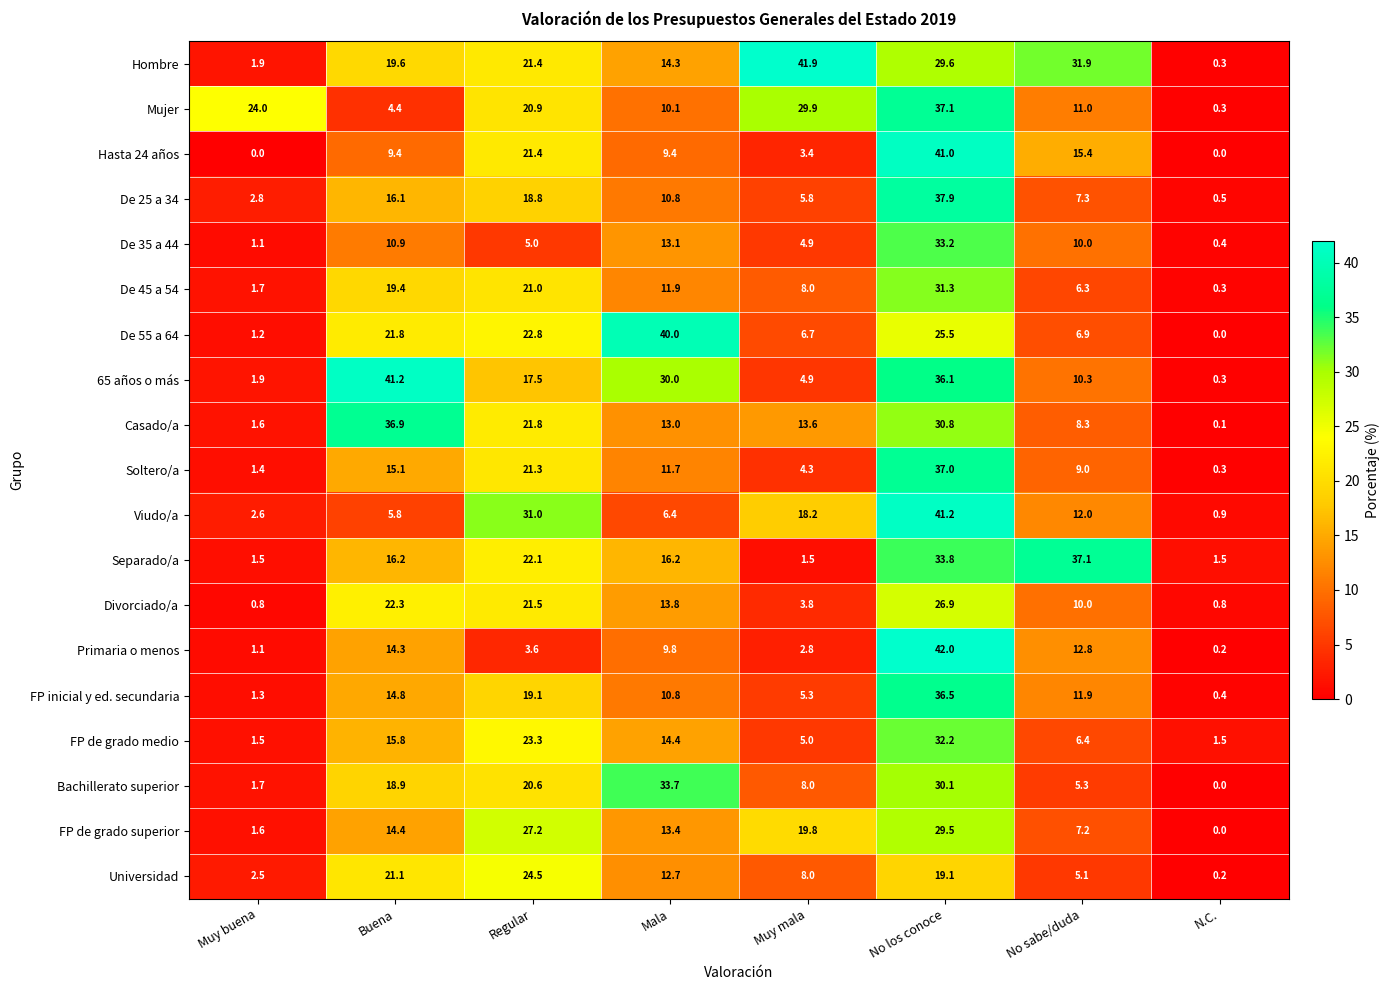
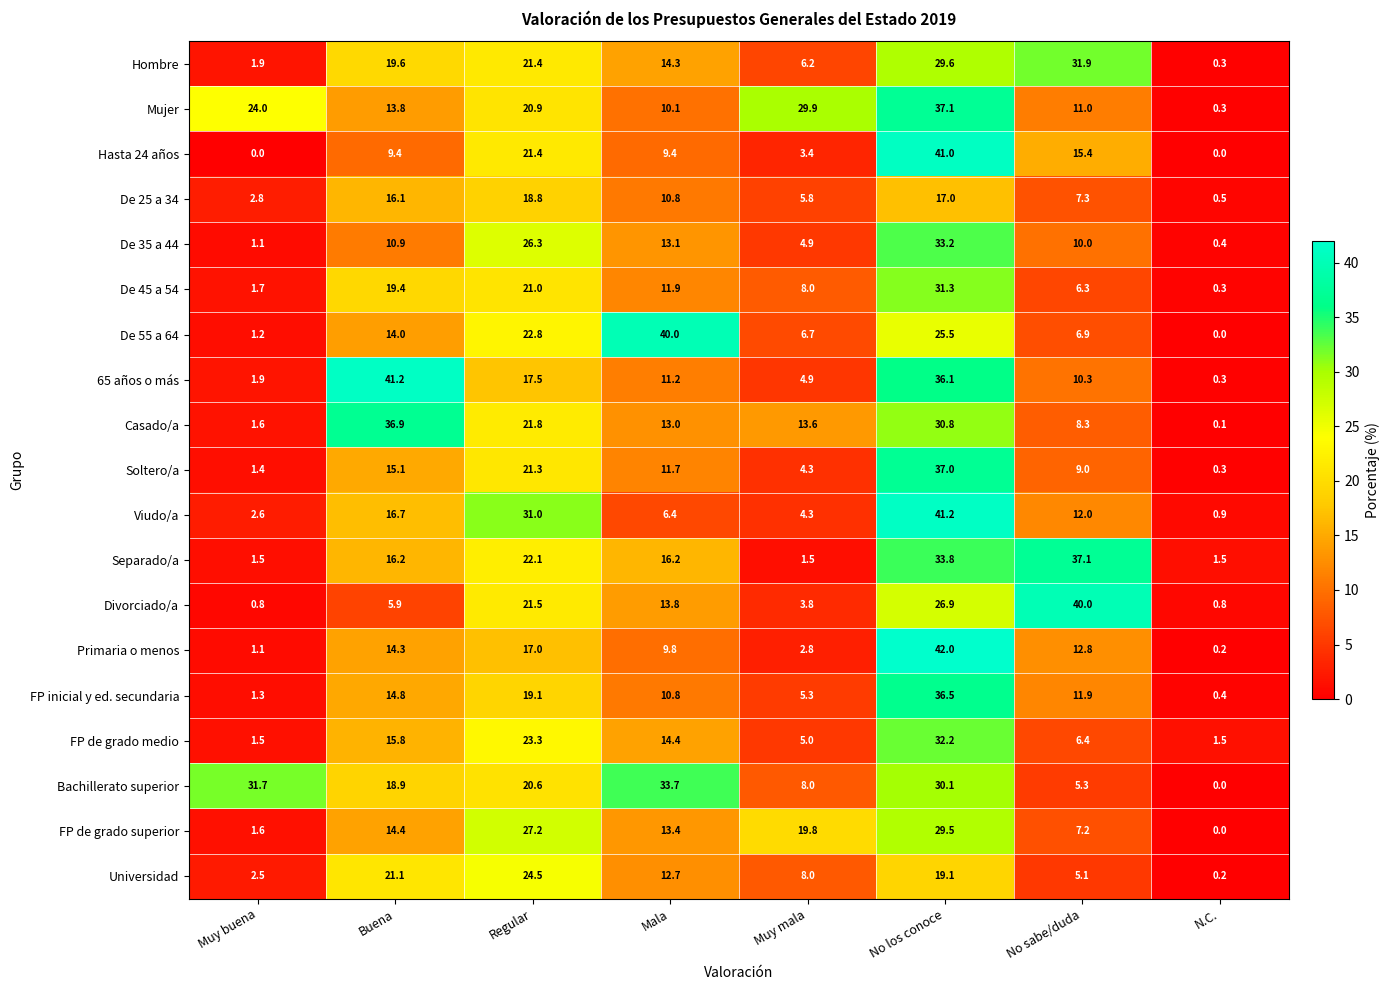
  {
    "Hombre": {
      "Muy buena": 1.9,
      "Buena": 19.6,
      "Regular": 21.4,
      "Mala": 14.3,
-     "Muy mala": 41.9,
+     "Muy mala": 6.2,
      "No los conoce": 29.6,
      "No sabe/duda": 31.9,
      "N.C.": 0.3
    },
    "Mujer": {
      "Muy buena": 24.0,
-     "Buena": 4.4,
+     "Buena": 13.8,
      "Regular": 20.9,
      "Mala": 10.1,
      "Muy mala": 29.9,
      "No los conoce": 37.1,
      "No sabe/duda": 11.0,
      "N.C.": 0.3
    },
    "Hasta 24 años": {
      "Muy buena": 0.0,
      "Buena": 9.4,
      "Regular": 21.4,
      "Mala": 9.4,
      "Muy mala": 3.4,
      "No los conoce": 41.0,
      "No sabe/duda": 15.4,
      "N.C.": 0.0
    },
    "De 25 a 34": {
      "Muy buena": 2.8,
      "Buena": 16.1,
      "Regular": 18.8,
      "Mala": 10.8,
      "Muy mala": 5.8,
-     "No los conoce": 37.9,
+     "No los conoce": 17.0,
      "No sabe/duda": 7.3,
      "N.C.": 0.5
    },
    "De 35 a 44": {
      "Muy buena": 1.1,
      "Buena": 10.9,
-     "Regular": 5.0,
+     "Regular": 26.3,
      "Mala": 13.1,
      "Muy mala": 4.9,
      "No los conoce": 33.2,
      "No sabe/duda": 10.0,
      "N.C.": 0.4
    },
    "De 45 a 54": {
      "Muy buena": 1.7,
      "Buena": 19.4,
      "Regular": 21.0,
      "Mala": 11.9,
      "Muy mala": 8.0,
      "No los conoce": 31.3,
      "No sabe/duda": 6.3,
      "N.C.": 0.3
    },
    "De 55 a 64": {
      "Muy buena": 1.2,
-     "Buena": 21.8,
+     "Buena": 14.0,
      "Regular": 22.8,
      "Mala": 40.0,
      "Muy mala": 6.7,
      "No los conoce": 25.5,
      "No sabe/duda": 6.9,
      "N.C.": 0.0
    },
    "65 años o más": {
      "Muy buena": 1.9,
      "Buena": 41.2,
      "Regular": 17.5,
-     "Mala": 30.0,
+     "Mala": 11.2,
      "Muy mala": 4.9,
      "No los conoce": 36.1,
      "No sabe/duda": 10.3,
      "N.C.": 0.3
    },
    "Casado/a": {
      "Muy buena": 1.6,
      "Buena": 36.9,
      "Regular": 21.8,
      "Mala": 13.0,
      "Muy mala": 13.6,
      "No los conoce": 30.8,
      "No sabe/duda": 8.3,
      "N.C.": 0.1
    },
    "Soltero/a": {
      "Muy buena": 1.4,
      "Buena": 15.1,
      "Regular": 21.3,
      "Mala": 11.7,
      "Muy mala": 4.3,
      "No los conoce": 37.0,
      "No sabe/duda": 9.0,
      "N.C.": 0.3
    },
    "Viudo/a": {
      "Muy buena": 2.6,
-     "Buena": 5.8,
+     "Buena": 16.7,
      "Regular": 31.0,
      "Mala": 6.4,
-     "Muy mala": 18.2,
+     "Muy mala": 4.3,
      "No los conoce": 41.2,
      "No sabe/duda": 12.0,
      "N.C.": 0.9
    },
    "Separado/a": {
      "Muy buena": 1.5,
      "Buena": 16.2,
      "Regular": 22.1,
      "Mala": 16.2,
      "Muy mala": 1.5,
      "No los conoce": 33.8,
      "No sabe/duda": 37.1,
      "N.C.": 1.5
    },
    "Divorciado/a": {
      "Muy buena": 0.8,
-     "Buena": 22.3,
+     "Buena": 5.9,
      "Regular": 21.5,
      "Mala": 13.8,
      "Muy mala": 3.8,
      "No los conoce": 26.9,
-     "No sabe/duda": 10.0,
+     "No sabe/duda": 40.0,
      "N.C.": 0.8
    },
    "Primaria o menos": {
      "Muy buena": 1.1,
      "Buena": 14.3,
-     "Regular": 3.6,
+     "Regular": 17.0,
      "Mala": 9.8,
      "Muy mala": 2.8,
      "No los conoce": 42.0,
      "No sabe/duda": 12.8,
      "N.C.": 0.2
    },
    "FP inicial y ed. secundaria": {
      "Muy buena": 1.3,
      "Buena": 14.8,
      "Regular": 19.1,
      "Mala": 10.8,
      "Muy mala": 5.3,
      "No los conoce": 36.5,
      "No sabe/duda": 11.9,
      "N.C.": 0.4
    },
    "FP de grado medio": {
      "Muy buena": 1.5,
      "Buena": 15.8,
      "Regular": 23.3,
      "Mala": 14.4,
      "Muy mala": 5.0,
      "No los conoce": 32.2,
      "No sabe/duda": 6.4,
      "N.C.": 1.5
    },
    "Bachillerato superior": {
-     "Muy buena": 1.7,
+     "Muy buena": 31.7,
      "Buena": 18.9,
      "Regular": 20.6,
      "Mala": 33.7,
      "Muy mala": 8.0,
      "No los conoce": 30.1,
      "No sabe/duda": 5.3,
      "N.C.": 0.0
    },
    "FP de grado superior": {
      "Muy buena": 1.6,
      "Buena": 14.4,
      "Regular": 27.2,
      "Mala": 13.4,
      "Muy mala": 19.8,
      "No los conoce": 29.5,
      "No sabe/duda": 7.2,
      "N.C.": 0.0
    },
    "Universidad": {
      "Muy buena": 2.5,
      "Buena": 21.1,
      "Regular": 24.5,
      "Mala": 12.7,
      "Muy mala": 8.0,
      "No los conoce": 19.1,
      "No sabe/duda": 5.1,
      "N.C.": 0.2
    }
  }
